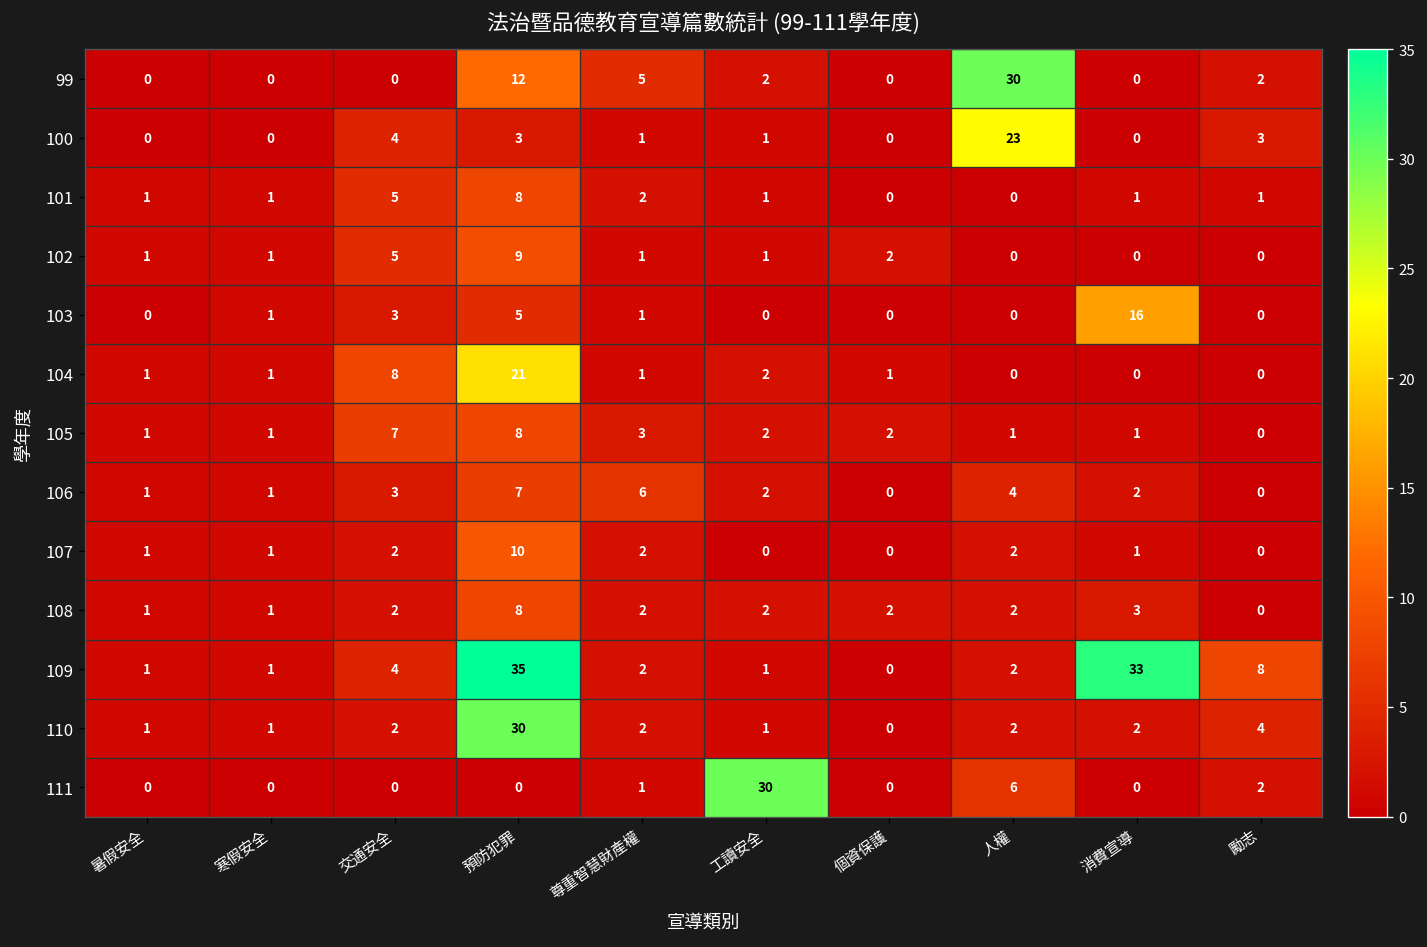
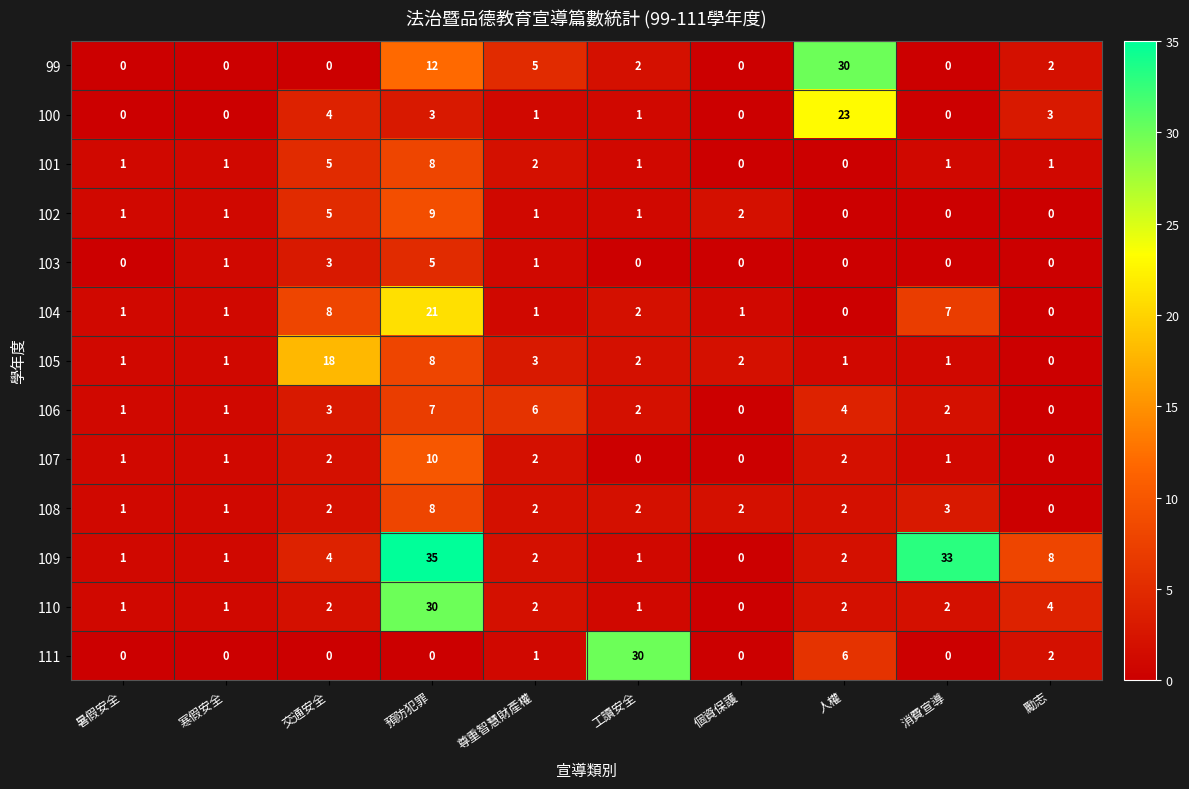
  {
    "99": {
      "暑假安全": 0,
      "寒假安全": 0,
      "交通安全": 0,
      "預防犯罪": 12,
      "尊重智慧財產權": 5,
      "工讀安全": 2,
      "個資保護": 0,
      "人權": 30,
      "消費宣導": 0,
      "勵志": 2
    },
    "100": {
      "暑假安全": 0,
      "寒假安全": 0,
      "交通安全": 4,
      "預防犯罪": 3,
      "尊重智慧財產權": 1,
      "工讀安全": 1,
      "個資保護": 0,
      "人權": 23,
      "消費宣導": 0,
      "勵志": 3
    },
    "101": {
      "暑假安全": 1,
      "寒假安全": 1,
      "交通安全": 5,
      "預防犯罪": 8,
      "尊重智慧財產權": 2,
      "工讀安全": 1,
      "個資保護": 0,
      "人權": 0,
      "消費宣導": 1,
      "勵志": 1
    },
    "102": {
      "暑假安全": 1,
      "寒假安全": 1,
      "交通安全": 5,
      "預防犯罪": 9,
      "尊重智慧財產權": 1,
      "工讀安全": 1,
      "個資保護": 2,
      "人權": 0,
      "消費宣導": 0,
      "勵志": 0
    },
    "103": {
      "暑假安全": 0,
      "寒假安全": 1,
      "交通安全": 3,
      "預防犯罪": 5,
      "尊重智慧財產權": 1,
      "工讀安全": 0,
      "個資保護": 0,
      "人權": 0,
-     "消費宣導": 16,
+     "消費宣導": 0,
      "勵志": 0
    },
    "104": {
      "暑假安全": 1,
      "寒假安全": 1,
      "交通安全": 8,
      "預防犯罪": 21,
      "尊重智慧財產權": 1,
      "工讀安全": 2,
      "個資保護": 1,
      "人權": 0,
-     "消費宣導": 0,
+     "消費宣導": 7,
      "勵志": 0
    },
    "105": {
      "暑假安全": 1,
      "寒假安全": 1,
-     "交通安全": 7,
+     "交通安全": 18,
      "預防犯罪": 8,
      "尊重智慧財產權": 3,
      "工讀安全": 2,
      "個資保護": 2,
      "人權": 1,
      "消費宣導": 1,
      "勵志": 0
    },
    "106": {
      "暑假安全": 1,
      "寒假安全": 1,
      "交通安全": 3,
      "預防犯罪": 7,
      "尊重智慧財產權": 6,
      "工讀安全": 2,
      "個資保護": 0,
      "人權": 4,
      "消費宣導": 2,
      "勵志": 0
    },
    "107": {
      "暑假安全": 1,
      "寒假安全": 1,
      "交通安全": 2,
      "預防犯罪": 10,
      "尊重智慧財產權": 2,
      "工讀安全": 0,
      "個資保護": 0,
      "人權": 2,
      "消費宣導": 1,
      "勵志": 0
    },
    "108": {
      "暑假安全": 1,
      "寒假安全": 1,
      "交通安全": 2,
      "預防犯罪": 8,
      "尊重智慧財產權": 2,
      "工讀安全": 2,
      "個資保護": 2,
      "人權": 2,
      "消費宣導": 3,
      "勵志": 0
    },
    "109": {
      "暑假安全": 1,
      "寒假安全": 1,
      "交通安全": 4,
      "預防犯罪": 35,
      "尊重智慧財產權": 2,
      "工讀安全": 1,
      "個資保護": 0,
      "人權": 2,
      "消費宣導": 33,
      "勵志": 8
    },
    "110": {
      "暑假安全": 1,
      "寒假安全": 1,
      "交通安全": 2,
      "預防犯罪": 30,
      "尊重智慧財產權": 2,
      "工讀安全": 1,
      "個資保護": 0,
      "人權": 2,
      "消費宣導": 2,
      "勵志": 4
    },
    "111": {
      "暑假安全": 0,
      "寒假安全": 0,
      "交通安全": 0,
      "預防犯罪": 0,
      "尊重智慧財產權": 1,
      "工讀安全": 30,
      "個資保護": 0,
      "人權": 6,
      "消費宣導": 0,
      "勵志": 2
    }
  }
